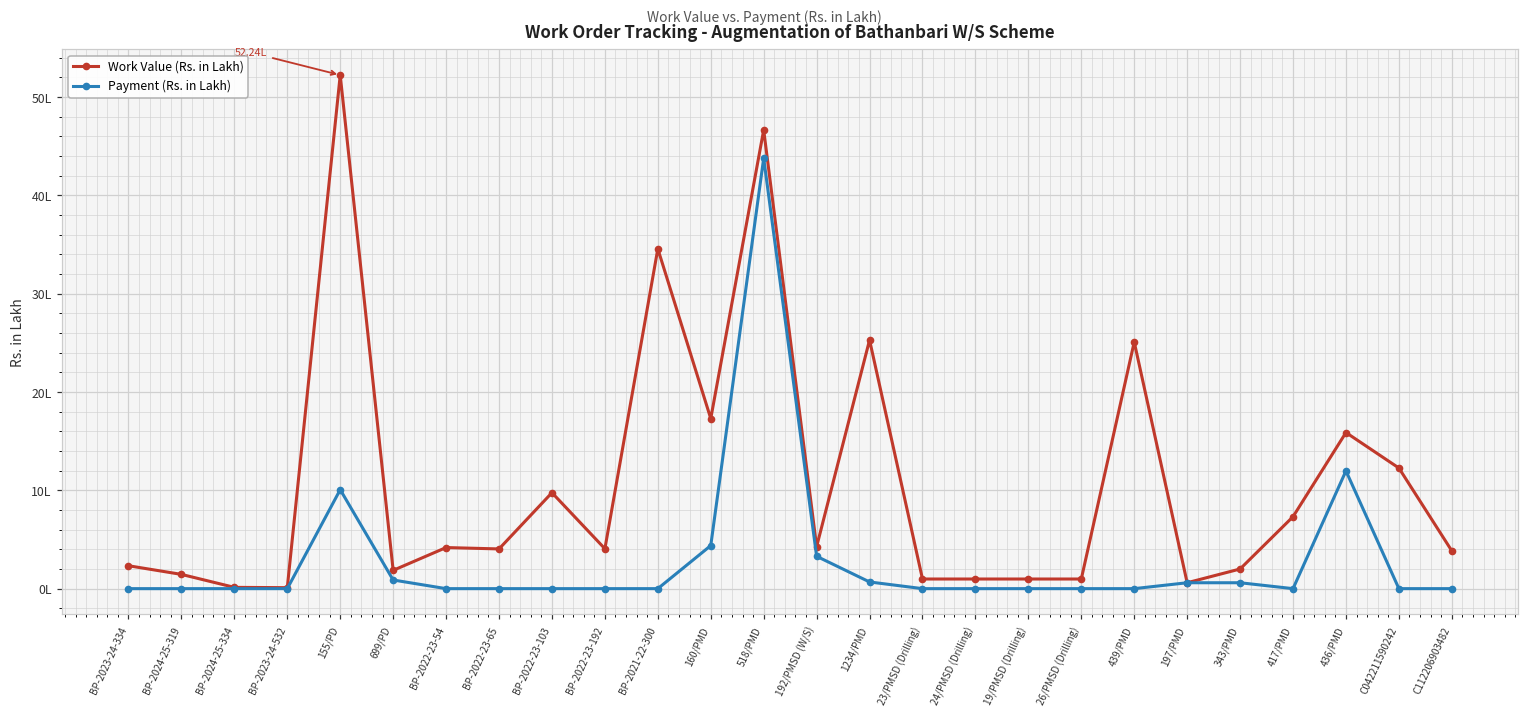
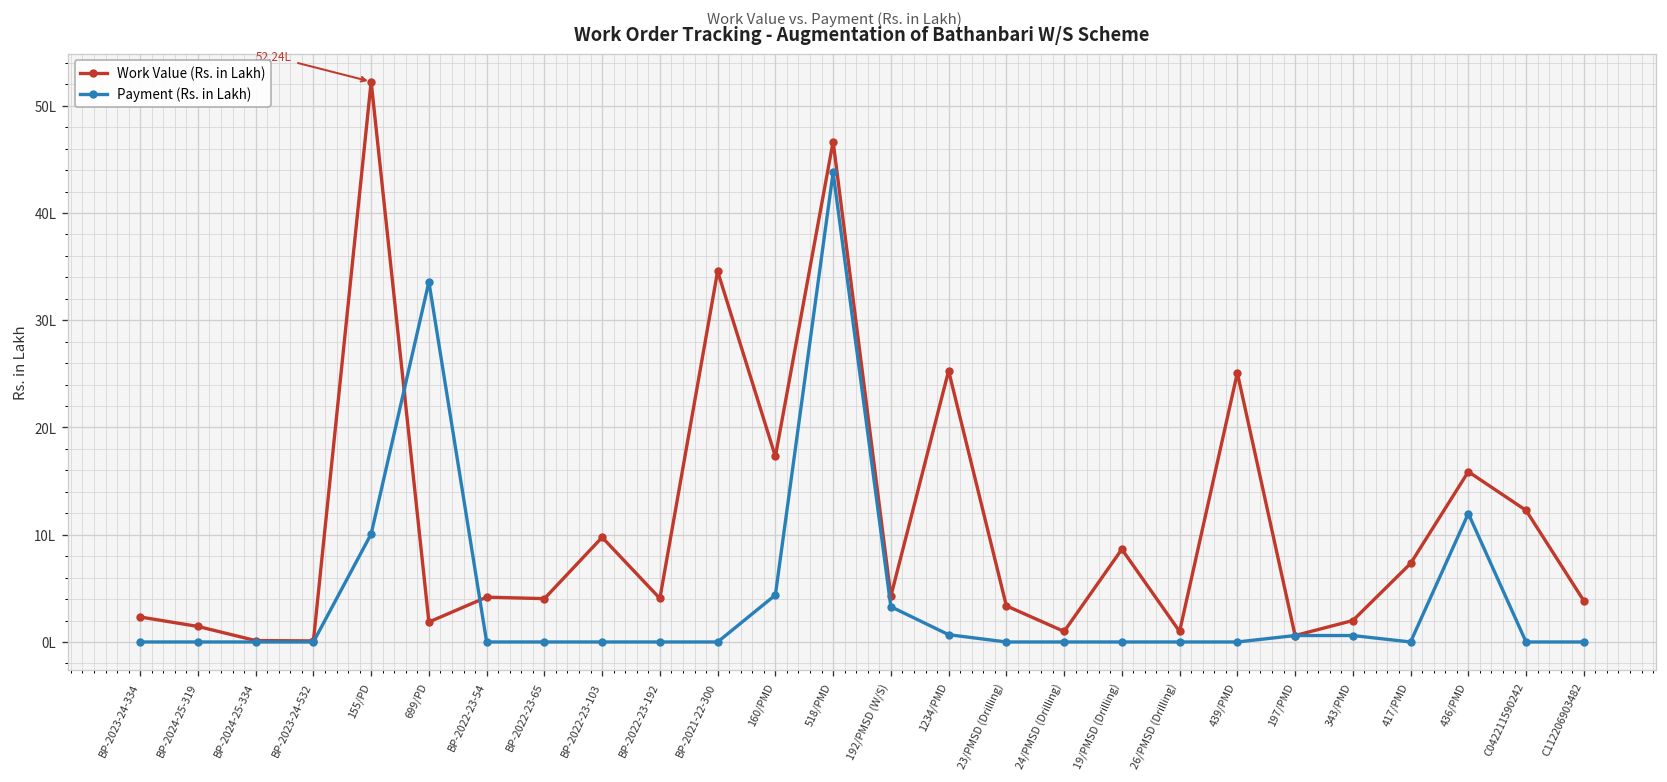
  {
    "Work Value (Rs. in Lakh)": {
      "BP-2023-24-334": "2L",
      "BP-2024-25-319": "1L",
      "699/PD": "2L",
      "BP-2022-23-54": "4L",
      "BP-2022-23-65": "4L",
      "BP-2022-23-103": "10L",
      "BP-2022-23-192": "4L",
      "BP-2021-22-300": "35L",
      "160/PMD": "17L",
      "518/PMD": "47L",
      "192/PMSD (W/S)": "4L",
      "1234/PMD": "25L",
-     "23/PMSD (Drilling)": "1L",
+     "23/PMSD (Drilling)": "3L",
      "24/PMSD (Drilling)": "1L",
-     "19/PMSD (Drilling)": "1L",
+     "19/PMSD (Drilling)": "9L",
      "26/PMSD (Drilling)": "1L",
      "439/PMD": "25L",
      "343/PMD": "2L",
      "417/PMD": "7L",
      "436/PMD": "16L",
      "C042211590242": "12L",
      "C112206903482": "4L"
    },
    "Payment (Rs. in Lakh)": {
      "BP-2023-24-334": "0L",
      "BP-2024-25-319": "0L",
      "155/PD": "10L",
-     "699/PD": "1L",
+     "699/PD": "34L",
      "BP-2022-23-54": "0L",
      "BP-2022-23-65": "0L",
      "BP-2022-23-103": "0L",
      "BP-2022-23-192": "0L",
      "BP-2021-22-300": "0L",
      "160/PMD": "4L",
      "518/PMD": "44L",
      "192/PMSD (W/S)": "3L",
      "1234/PMD": "1L",
      "23/PMSD (Drilling)": "0L",
      "24/PMSD (Drilling)": "0L",
      "19/PMSD (Drilling)": "0L",
      "26/PMSD (Drilling)": "0L",
      "439/PMD": "0L",
      "343/PMD": "1L",
      "417/PMD": "0L",
      "436/PMD": "12L",
      "C042211590242": "0L",
      "C112206903482": "0L"
    }
  }
